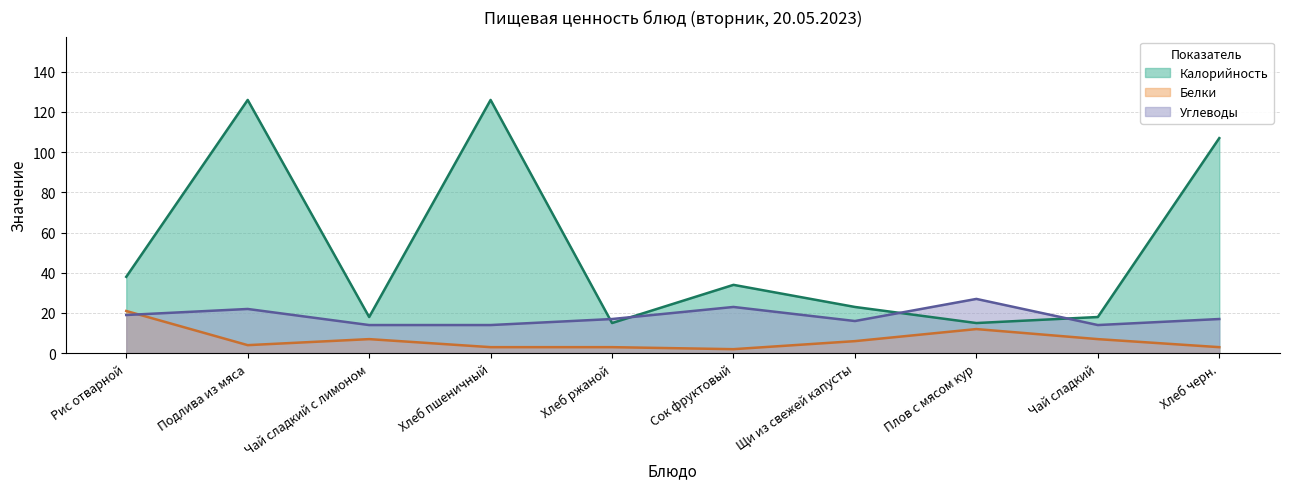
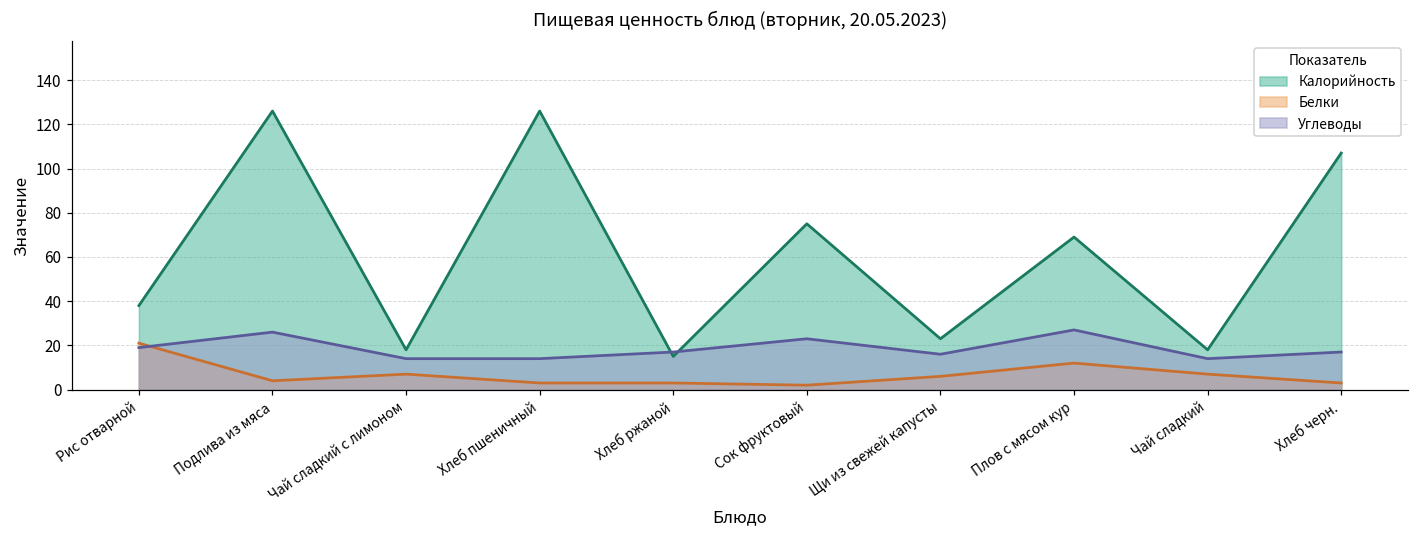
  {
    "Калорийность": {
      "Рис отварной": 38,
      "Подлива из мяса": 126,
      "Чай сладкий с лимоном": 18,
      "Хлеб пшеничный": 126,
      "Хлеб ржаной": 15,
-     "Сок фруктовый": 34,
+     "Сок фруктовый": 75,
      "Щи из свежей капусты": 23,
-     "Плов с мясом кур": 15,
+     "Плов с мясом кур": 69,
      "Чай сладкий": 18,
      "Хлеб черн.": 107
    },
    "Белки": {
      "Рис отварной": 21,
      "Подлива из мяса": 4,
      "Чай сладкий с лимоном": 7,
      "Хлеб пшеничный": 3,
      "Хлеб ржаной": 3,
      "Сок фруктовый": 2,
      "Щи из свежей капусты": 6,
      "Плов с мясом кур": 12,
      "Чай сладкий": 7,
      "Хлеб черн.": 3
    },
    "Углеводы": {
      "Рис отварной": 19,
-     "Подлива из мяса": 22,
+     "Подлива из мяса": 26,
      "Чай сладкий с лимоном": 14,
      "Хлеб пшеничный": 14,
      "Хлеб ржаной": 17,
      "Сок фруктовый": 23,
      "Щи из свежей капусты": 16,
      "Плов с мясом кур": 27,
      "Чай сладкий": 14,
      "Хлеб черн.": 17
    }
  }
